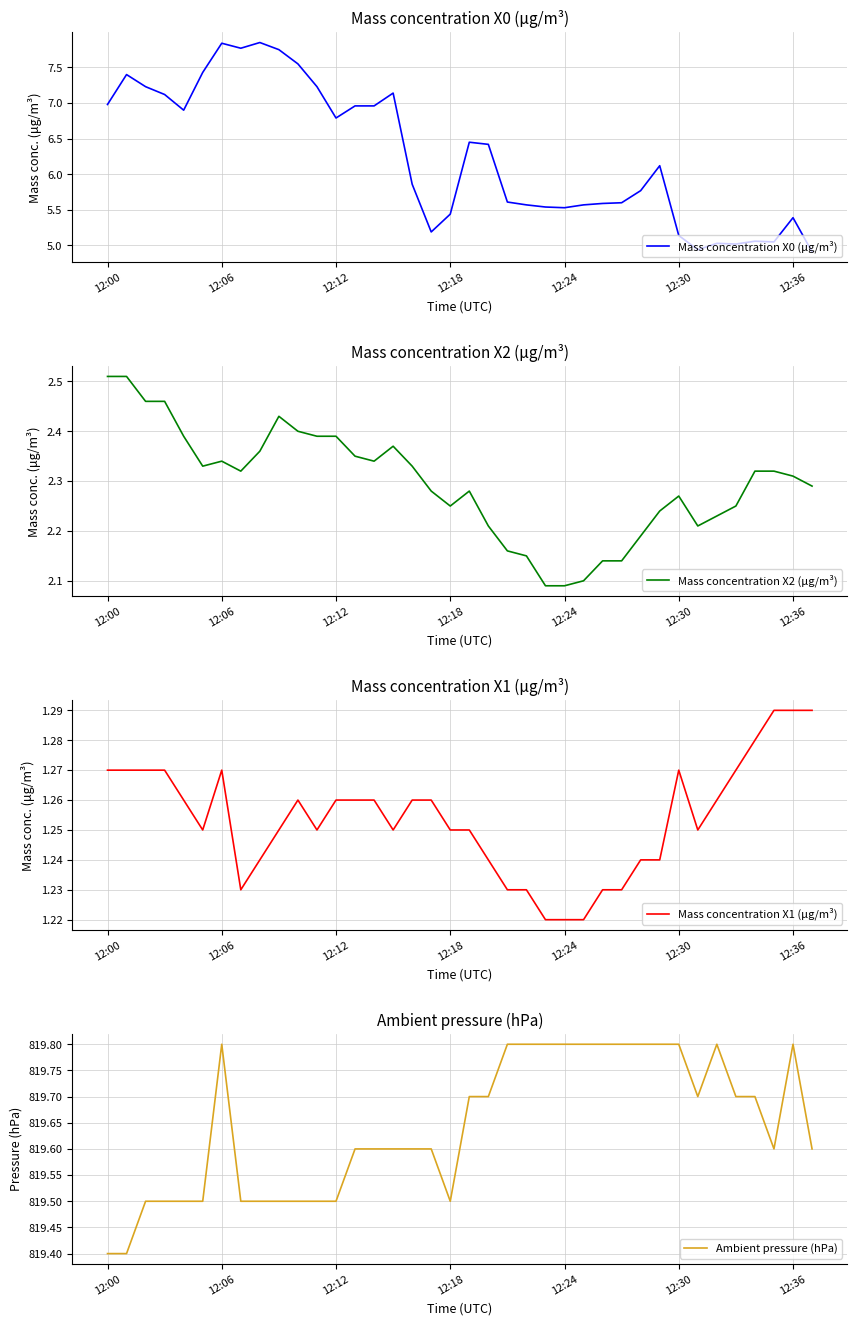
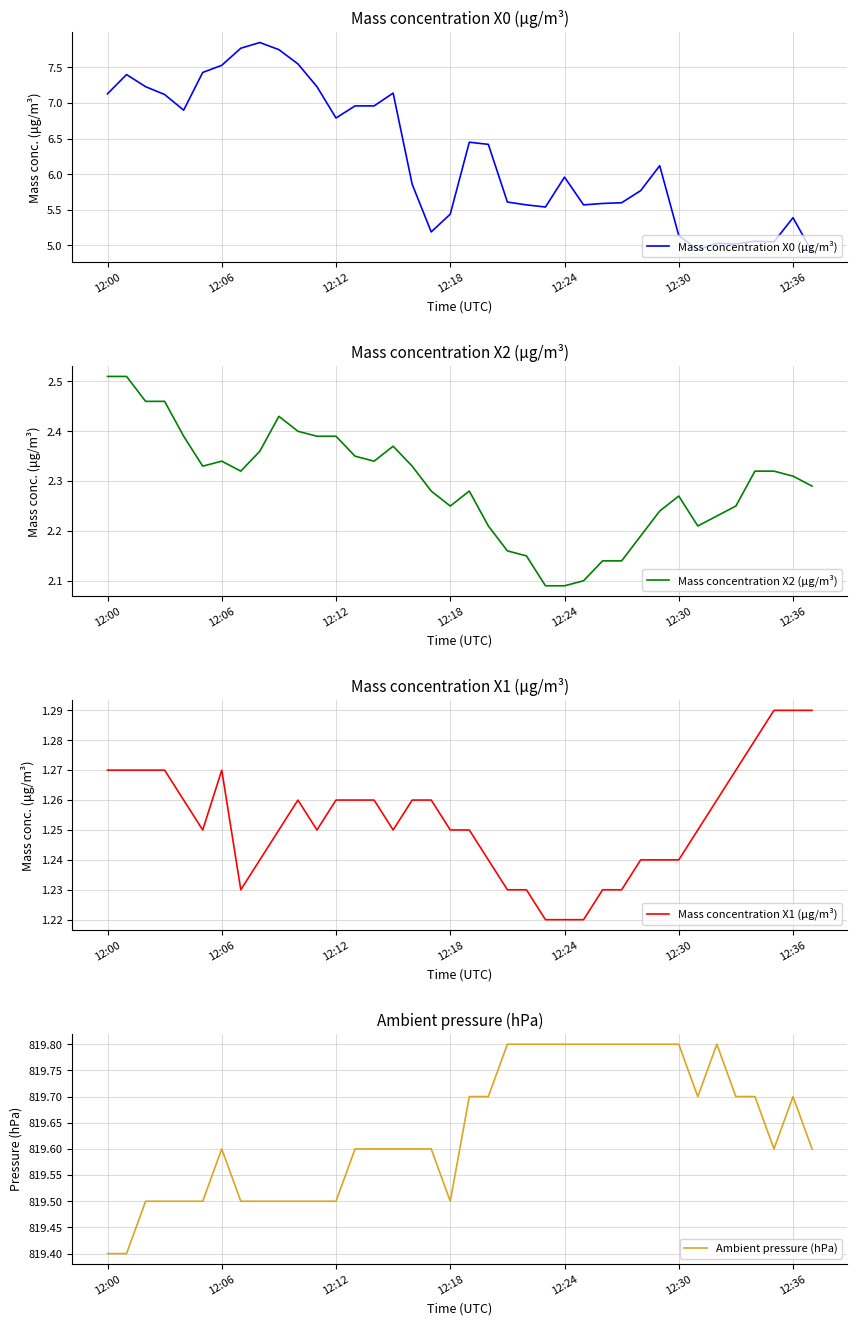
  {
    "Mass concentration X0 (μg/m³)": {
-     "12:00": 7.0,
-     "12:06": 7.8,
+     "12:00": 7.1,
+     "12:06": 7.5,
      "12:12": 6.8,
      "12:18": 5.4,
-     "12:24": 5.5,
+     "12:24": 6.0,
      "12:36": 5.4
    },
    "Mass concentration X2 (μg/m³)": {
      "12:00": 2.51,
      "12:06": 2.34,
      "12:12": 2.39,
      "12:18": 2.25,
      "12:24": 2.09,
      "12:30": 2.27,
      "12:36": 2.31
    },
    "Mass concentration X1 (μg/m³)": {
      "12:00": 1.27,
      "12:06": 1.27,
      "12:12": 1.26,
      "12:18": 1.25,
      "12:24": 1.22,
-     "12:30": 1.27,
+     "12:30": 1.24,
      "12:36": 1.29
    },
    "Ambient pressure (hPa)": {
      "12:00": 819.4,
-     "12:06": 819.8,
+     "12:06": 819.6,
      "12:12": 819.5,
      "12:18": 819.5,
      "12:24": 819.8,
      "12:30": 819.8,
-     "12:36": 819.8
+     "12:36": 819.7
    }
  }
